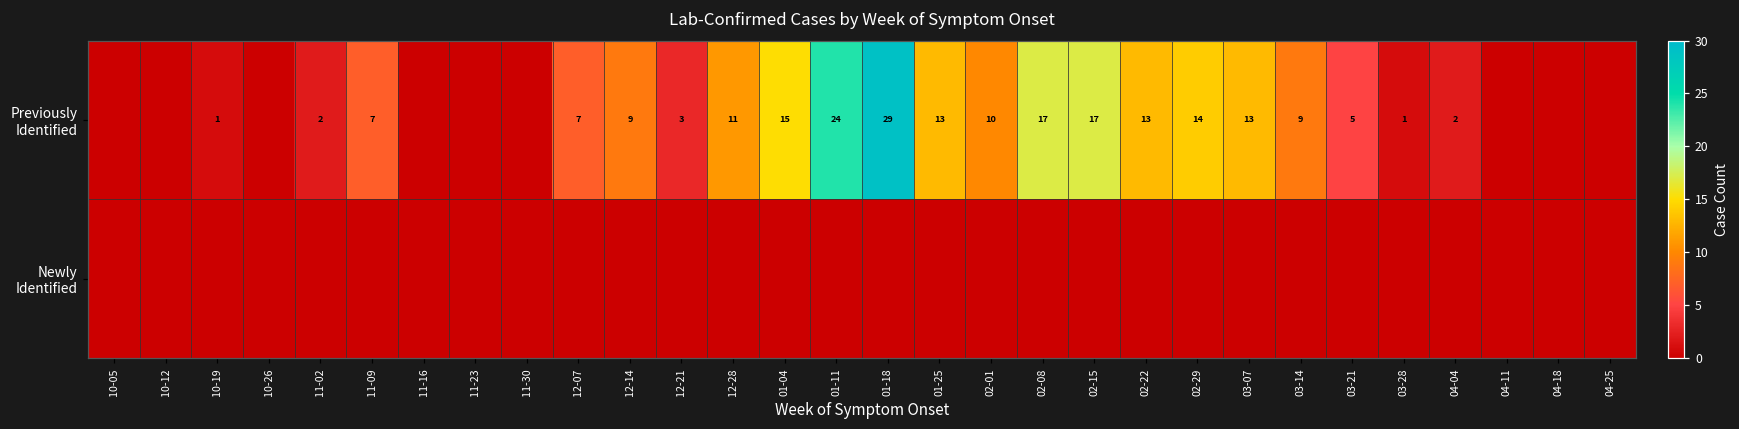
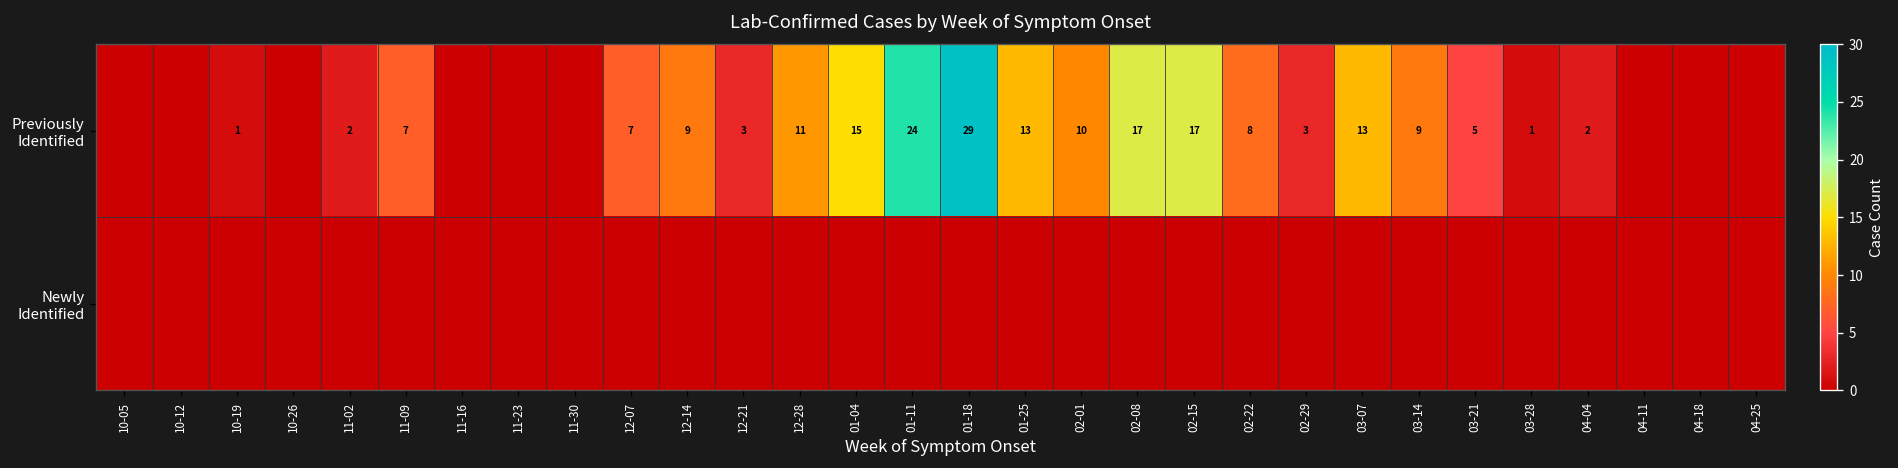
  {
    "Previously Identified": {
      "10-19": 1,
      "11-02": 2,
      "11-09": 7,
      "12-07": 7,
      "12-14": 9,
      "12-21": 3,
      "12-28": 11,
      "01-04": 15,
      "01-11": 24,
      "01-18": 29,
      "01-25": 13,
      "02-01": 10,
      "02-08": 17,
      "02-15": 17,
-     "02-22": 13,
-     "02-29": 14,
+     "02-22": 8,
+     "02-29": 3,
      "03-07": 13,
      "03-14": 9,
      "03-21": 5,
      "03-28": 1,
      "04-04": 2
    }
  }
